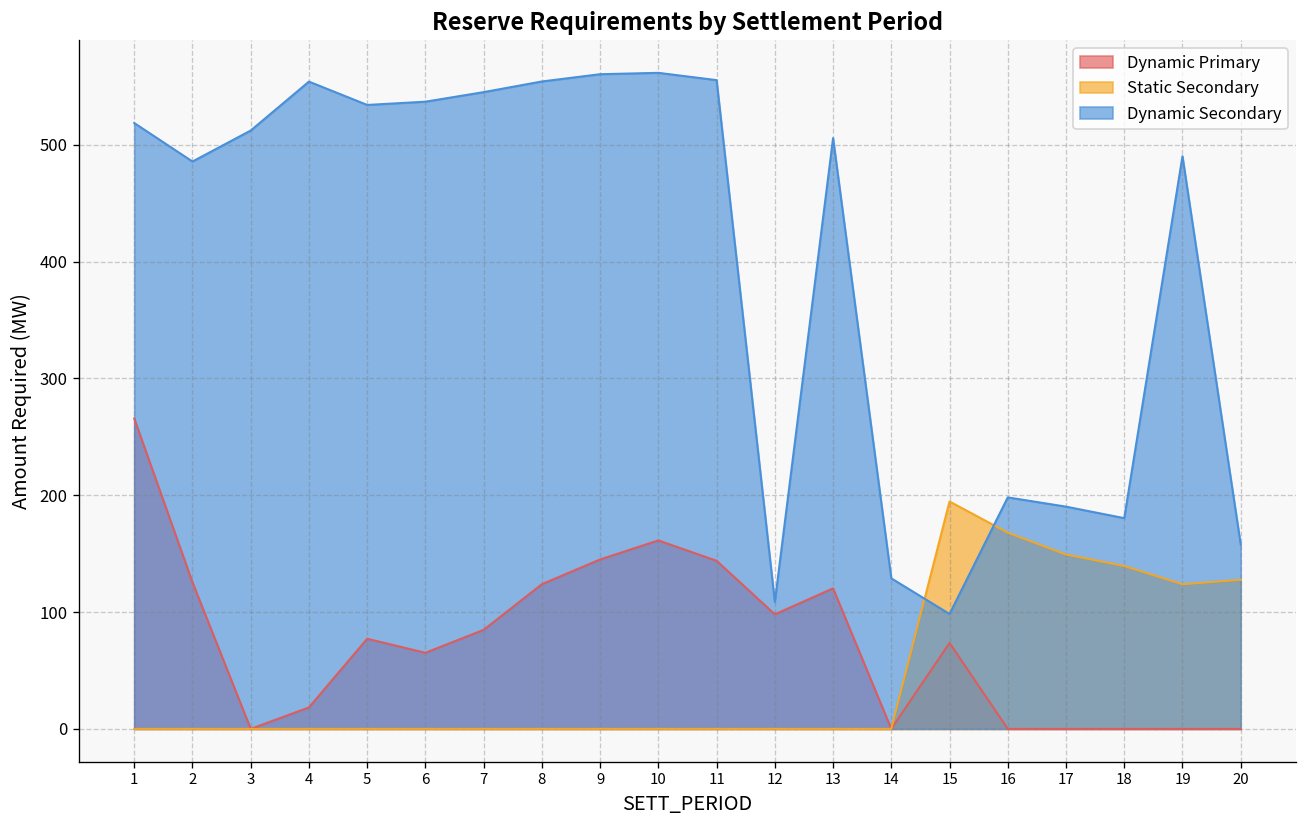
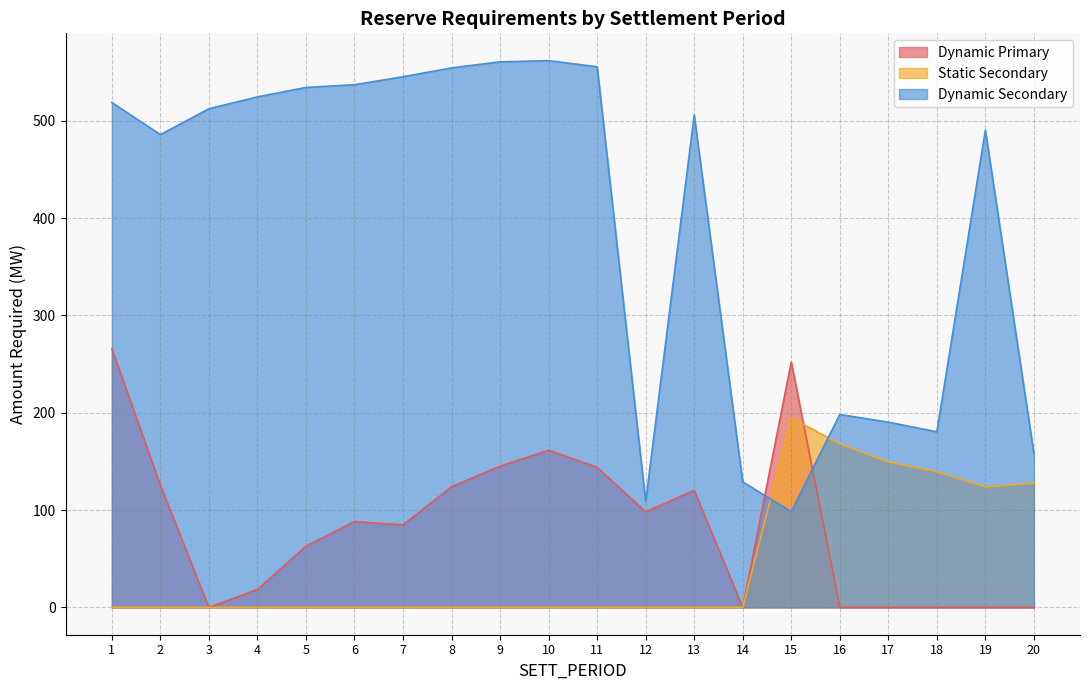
  {
    "Dynamic Primary": {
      "1": 270,
      "2": 130,
      "4": 20,
-     "5": 80,
-     "6": 70,
+     "5": 60,
+     "6": 90,
      "7": 80,
      "8": 120,
      "9": 150,
      "10": 160,
      "11": 140,
      "12": 100,
      "13": 120,
-     "15": 70,
+     "15": 250,
      "16": 0,
      "17": 0,
      "18": 0,
      "19": 0,
      "20": 0
    },
    "Static Secondary": {
      "1": 0,
      "2": 0,
      "4": 0,
      "5": 0,
      "6": 0,
      "7": 0,
      "8": 0,
      "9": 0,
      "10": 0,
      "11": 0,
      "12": 0,
      "13": 0,
      "15": 190,
      "16": 170,
      "17": 150,
      "18": 140,
      "19": 120,
      "20": 130
    },
    "Dynamic Secondary": {
      "1": 520,
      "2": 490,
      "3": 510,
-     "4": 550,
+     "4": 520,
      "5": 530,
      "6": 540,
      "7": 550,
      "8": 550,
      "9": 560,
      "10": 560,
      "11": 560,
      "12": 110,
      "13": 510,
      "14": 130,
      "15": 100,
      "16": 200,
      "17": 190,
      "18": 180,
      "19": 490,
      "20": 160
    }
  }
